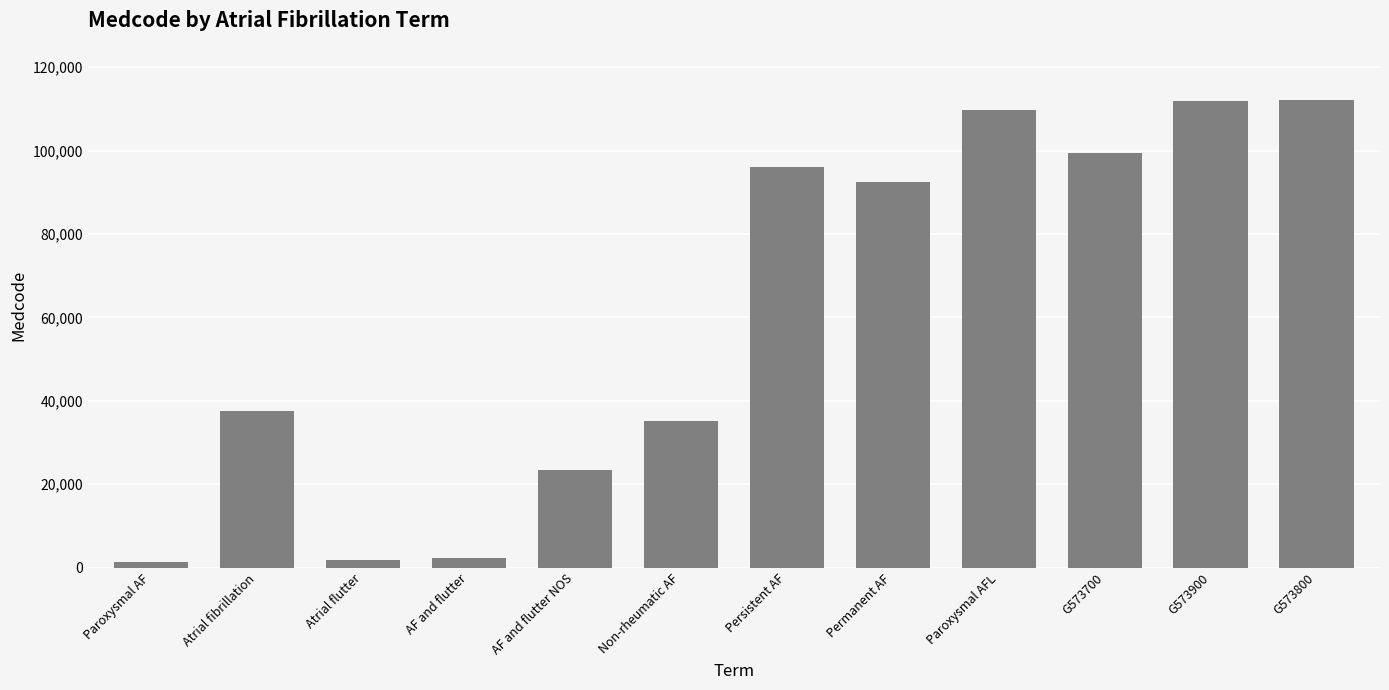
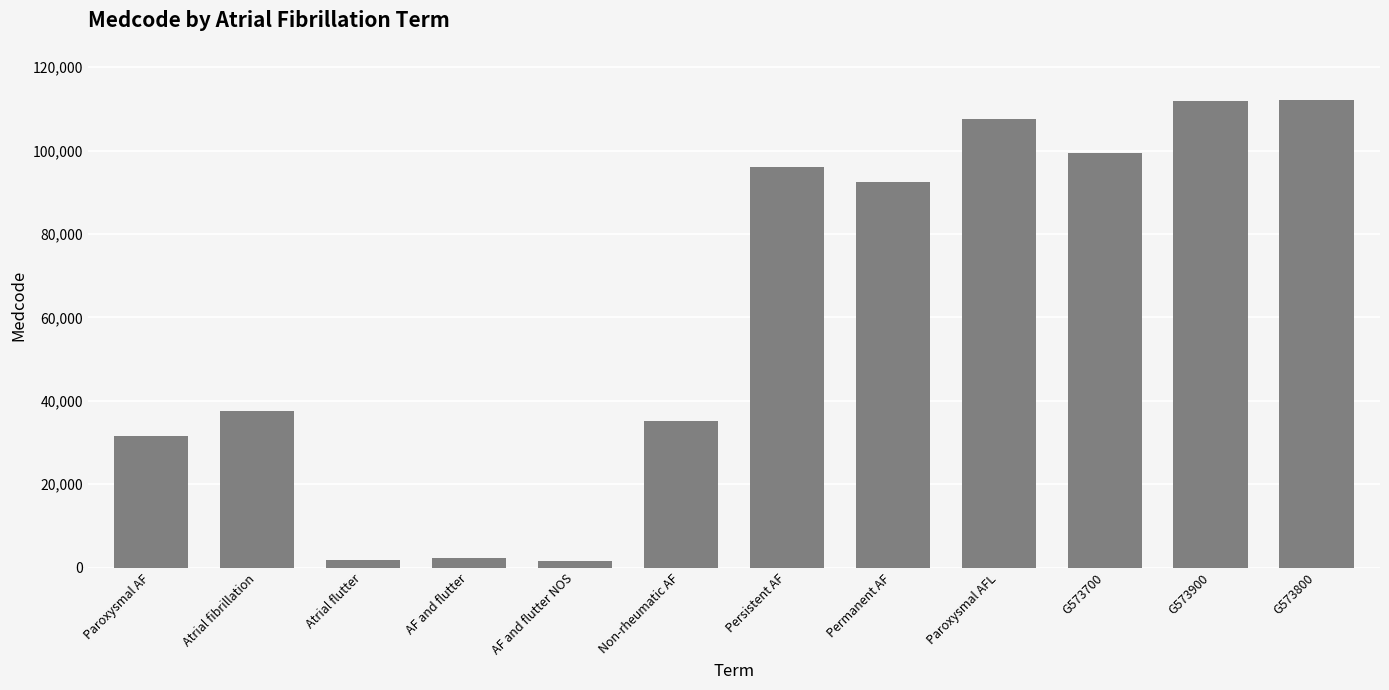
  {
-   "Paroxysmal AF": "1,000",
+   "Paroxysmal AF": "32,000",
    "Atrial fibrillation": "37,000",
    "Atrial flutter": "2,000",
    "AF and flutter": "2,000",
-   "AF and flutter NOS": "23,000",
+   "AF and flutter NOS": "2,000",
    "Non-rheumatic AF": "35,000",
    "Persistent AF": "96,000",
    "Permanent AF": "93,000",
-   "Paroxysmal AFL": "110,000",
+   "Paroxysmal AFL": "107,000",
    "G573700": "99,000",
    "G573900": "112,000",
    "G573800": "112,000"
  }
